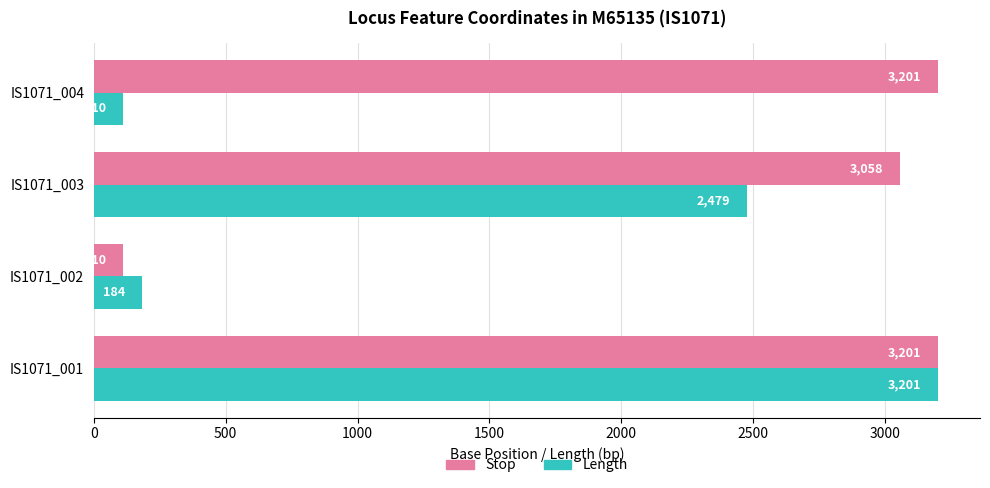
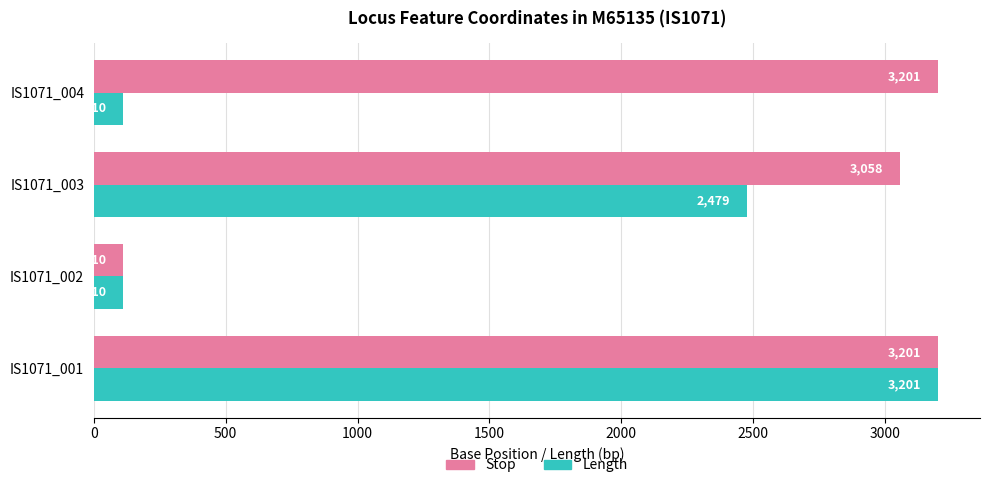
  {
    "Stop": {
      "IS1071_004": "3,201",
      "IS1071_003": "3,058",
      "IS1071_001": "3,201"
    },
    "Length": {
      "IS1071_004": "110",
-     "IS1071_002": "180"
+     "IS1071_002": "110"
    }
  }
